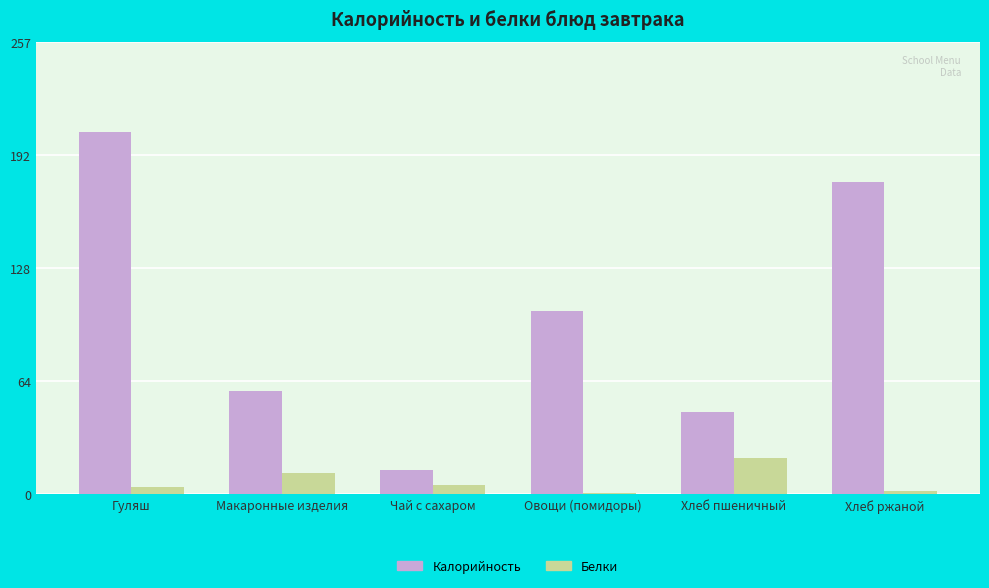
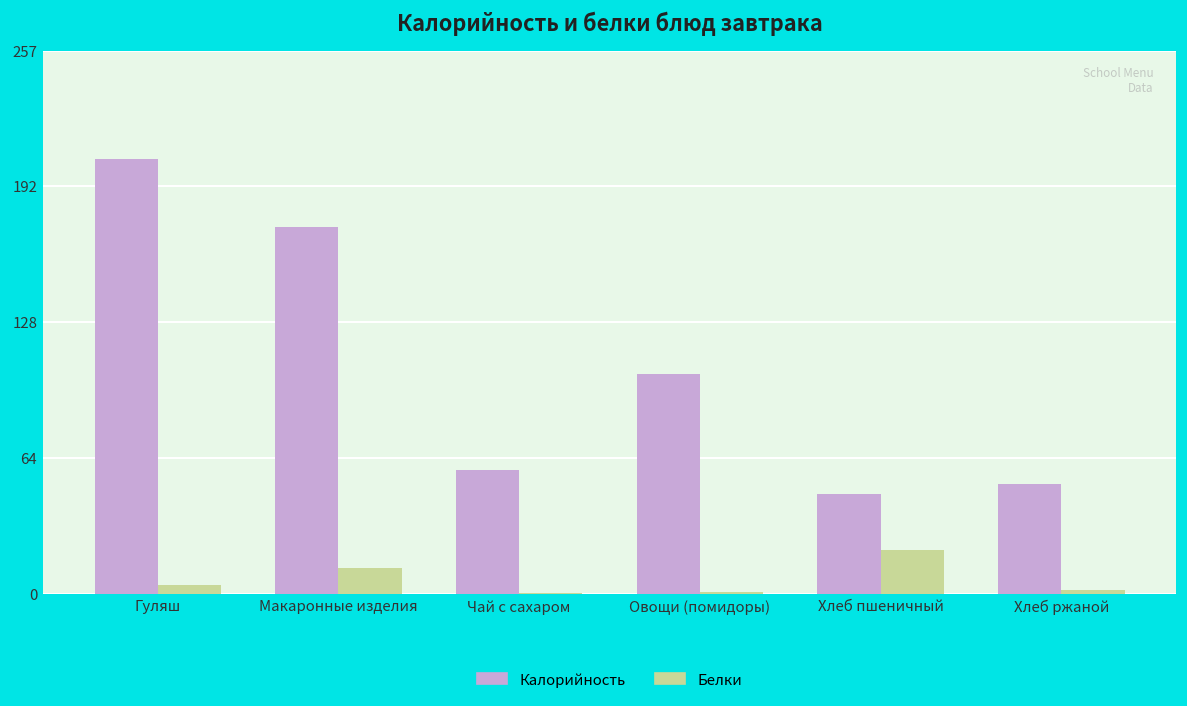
  {
    "Калорийность": {
      "Гуляш": 206,
-     "Макаронные изделия": 59,
-     "Чай с сахаром": 14,
+     "Макаронные изделия": 174,
+     "Чай с сахаром": 59,
      "Овощи (помидоры)": 104,
      "Хлеб пшеничный": 47,
-     "Хлеб ржаной": 178
+     "Хлеб ржаной": 52
    },
    "Белки": {
      "Гуляш": 4,
      "Макаронные изделия": 12,
-     "Чай с сахаром": 6,
+     "Чай с сахаром": 0,
      "Хлеб пшеничный": 21,
      "Хлеб ржаной": 2
    }
  }
